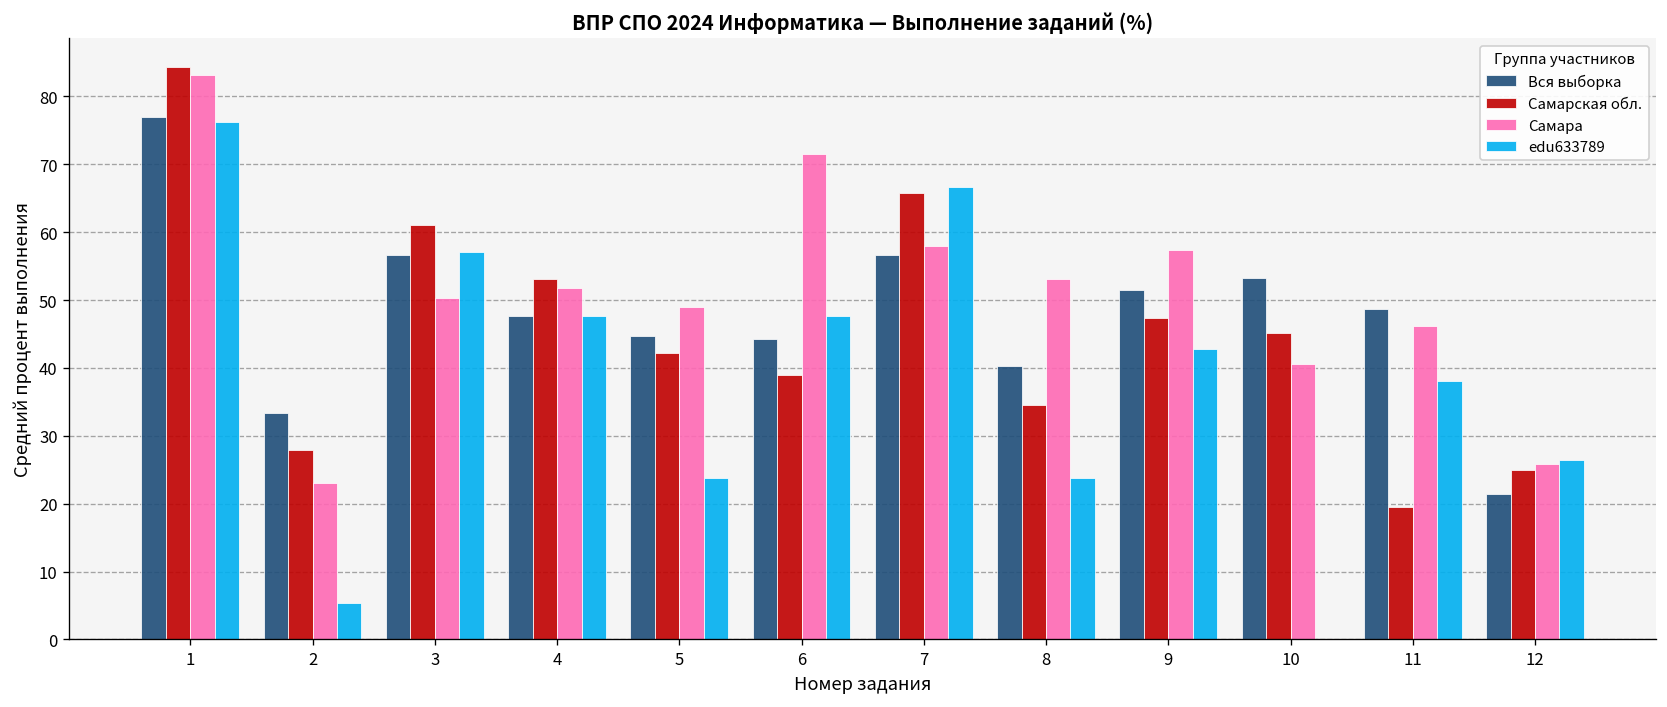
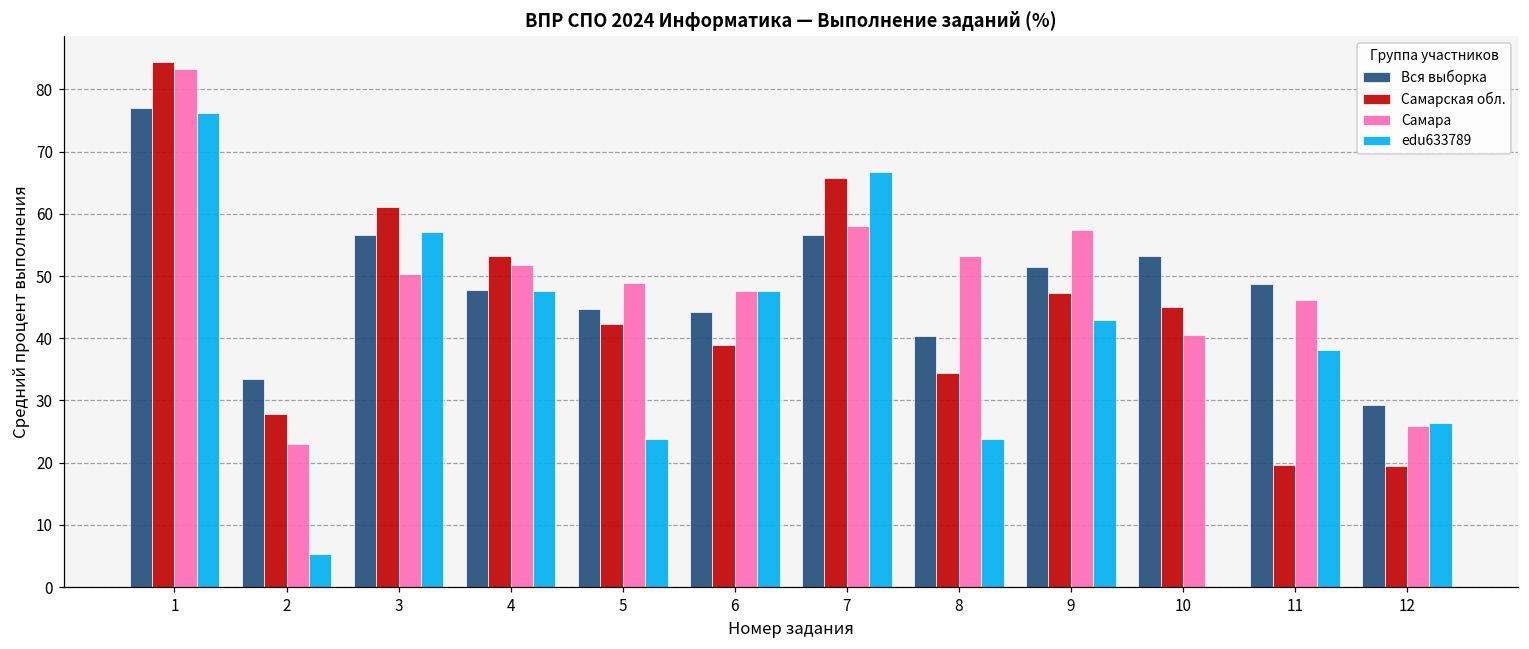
  {
    "Вся выборка": {
      "1": 77,
      "2": 33,
      "3": 57,
      "4": 48,
      "5": 45,
      "6": 44,
      "7": 57,
      "8": 40,
      "9": 51,
      "10": 53,
      "11": 49,
-     "12": 21
+     "12": 29
    },
    "Самарская обл.": {
      "1": 84,
      "2": 28,
      "3": 61,
      "4": 53,
      "5": 42,
      "6": 39,
      "7": 66,
      "8": 34,
      "9": 47,
      "10": 45,
      "11": 20,
-     "12": 25
+     "12": 20
    },
    "Самара": {
      "1": 83,
      "2": 23,
      "3": 50,
      "4": 52,
      "5": 49,
-     "6": 72,
+     "6": 48,
      "7": 58,
      "8": 53,
      "9": 57,
      "10": 41,
      "11": 46,
      "12": 26
    },
    "edu633789": {
      "1": 76,
      "2": 5,
      "3": 57,
      "4": 48,
      "5": 24,
      "6": 48,
      "7": 67,
      "8": 24,
      "9": 43,
      "10": 0,
      "11": 38,
      "12": 26
    }
  }
